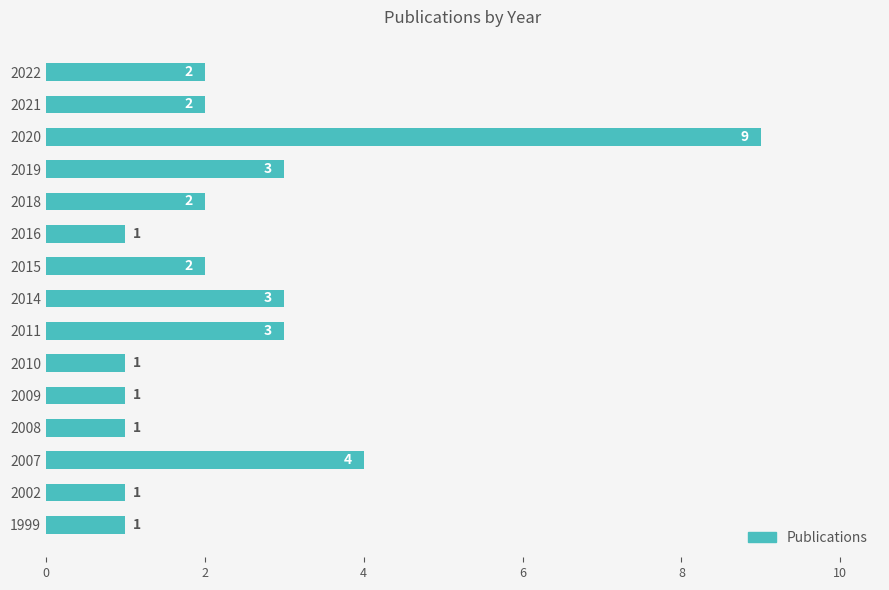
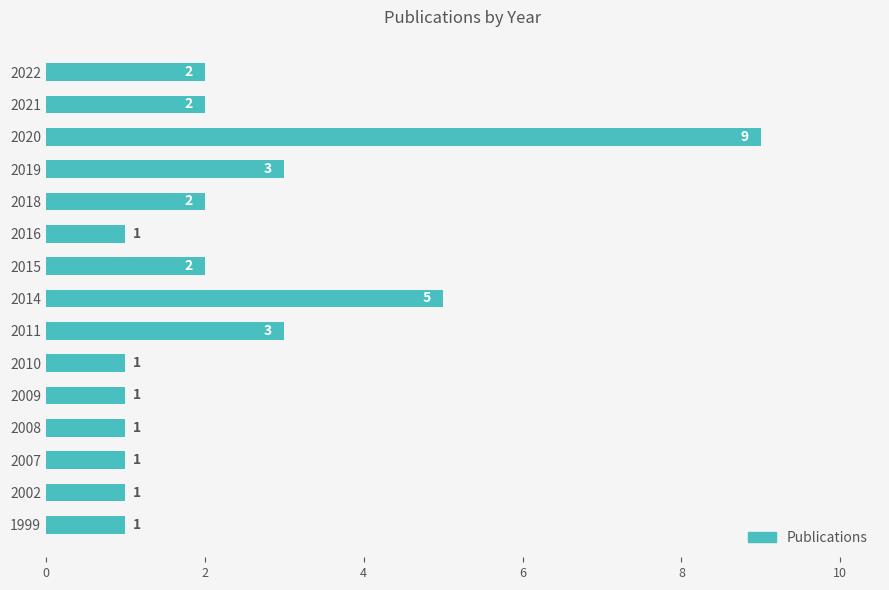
  {
    "2022": 2,
    "2021": 2,
    "2020": 9,
    "2019": 3,
    "2018": 2,
    "2016": 1,
    "2015": 2,
-   "2014": 3,
+   "2014": 5,
    "2011": 3,
    "2010": 1,
    "2009": 1,
    "2008": 1,
-   "2007": 4,
+   "2007": 1,
    "2002": 1,
    "1999": 1
  }
